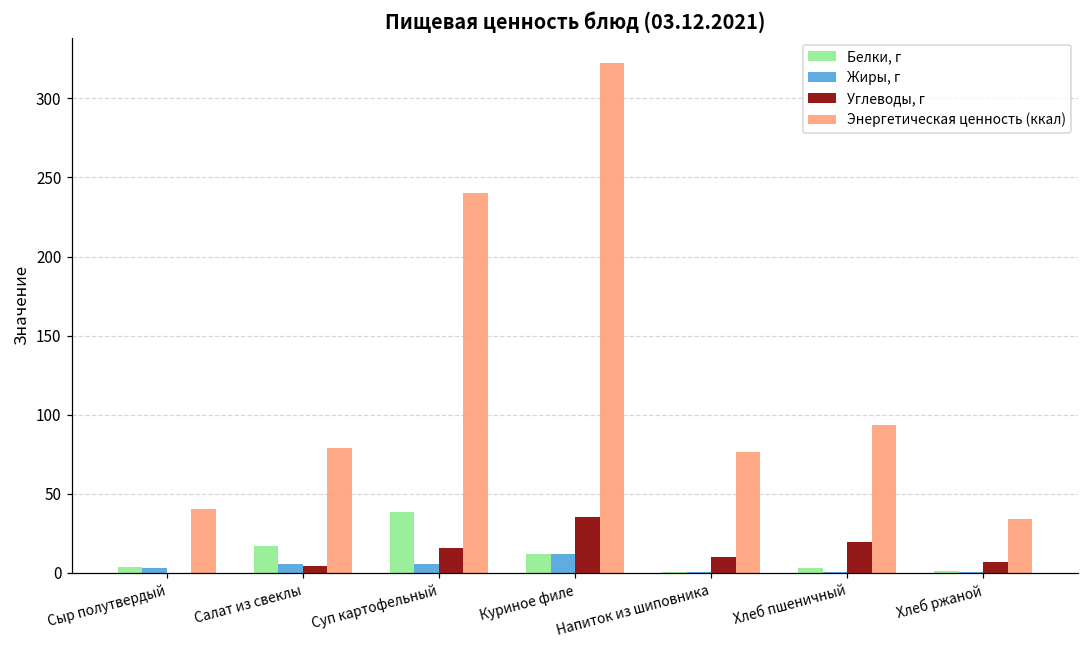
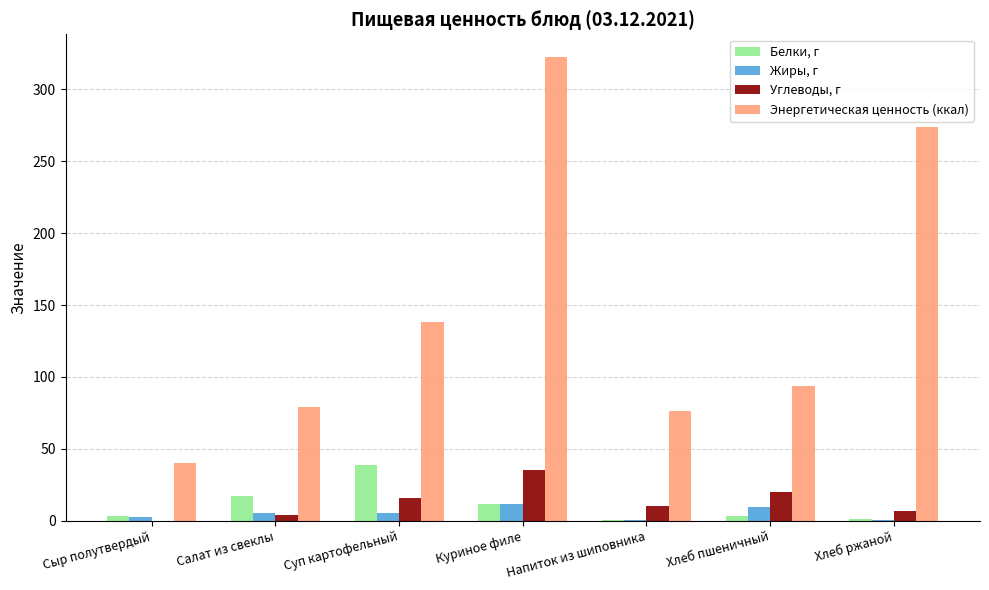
  {
    "Белки, г": {
      "Сыр полутвердый": 3,
      "Салат из свеклы": 17,
      "Суп картофельный": 39,
      "Куриное филе": 12,
      "Хлеб пшеничный": 3
    },
    "Жиры, г": {
      "Сыр полутвердый": 3,
      "Салат из свеклы": 6,
      "Суп картофельный": 5,
      "Куриное филе": 12,
-     "Хлеб пшеничный": 0
+     "Хлеб пшеничный": 10
    },
    "Углеводы, г": {
      "Сыр полутвердый": 0,
      "Салат из свеклы": 4,
      "Суп картофельный": 16,
      "Куриное филе": 35,
      "Напиток из шиповника": 10,
      "Хлеб пшеничный": 20,
      "Хлеб ржаной": 7
    },
    "Энергетическая ценность (ккал)": {
      "Сыр полутвердый": 40,
      "Салат из свеклы": 79,
-     "Суп картофельный": 240,
+     "Суп картофельный": 138,
      "Куриное филе": 322,
      "Напиток из шиповника": 76,
      "Хлеб пшеничный": 94,
-     "Хлеб ржаной": 34
+     "Хлеб ржаной": 274
    }
  }
